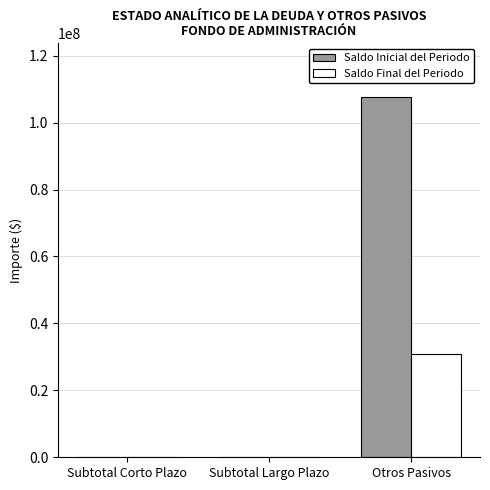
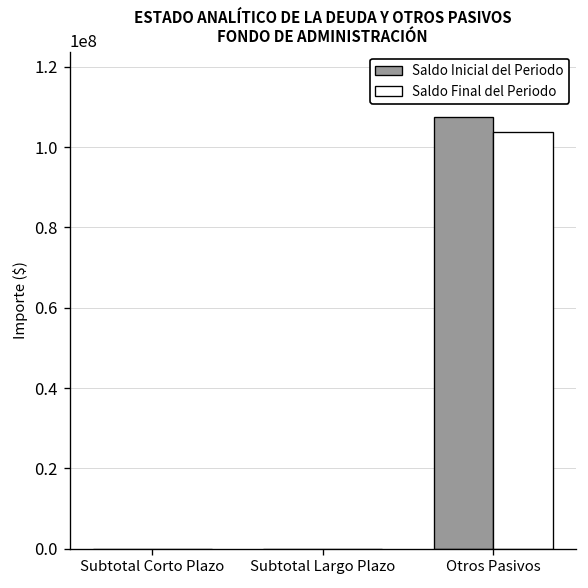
  {
    "Saldo Inicial del Periodo": {
      "Subtotal Corto Plazo": 0,
      "Subtotal Largo Plazo": 0,
      "Otros Pasivos": 108000000
    },
    "Saldo Final del Periodo": {
      "Subtotal Corto Plazo": 0,
      "Subtotal Largo Plazo": 0,
-     "Otros Pasivos": 31000000
+     "Otros Pasivos": 104000000
    }
  }
